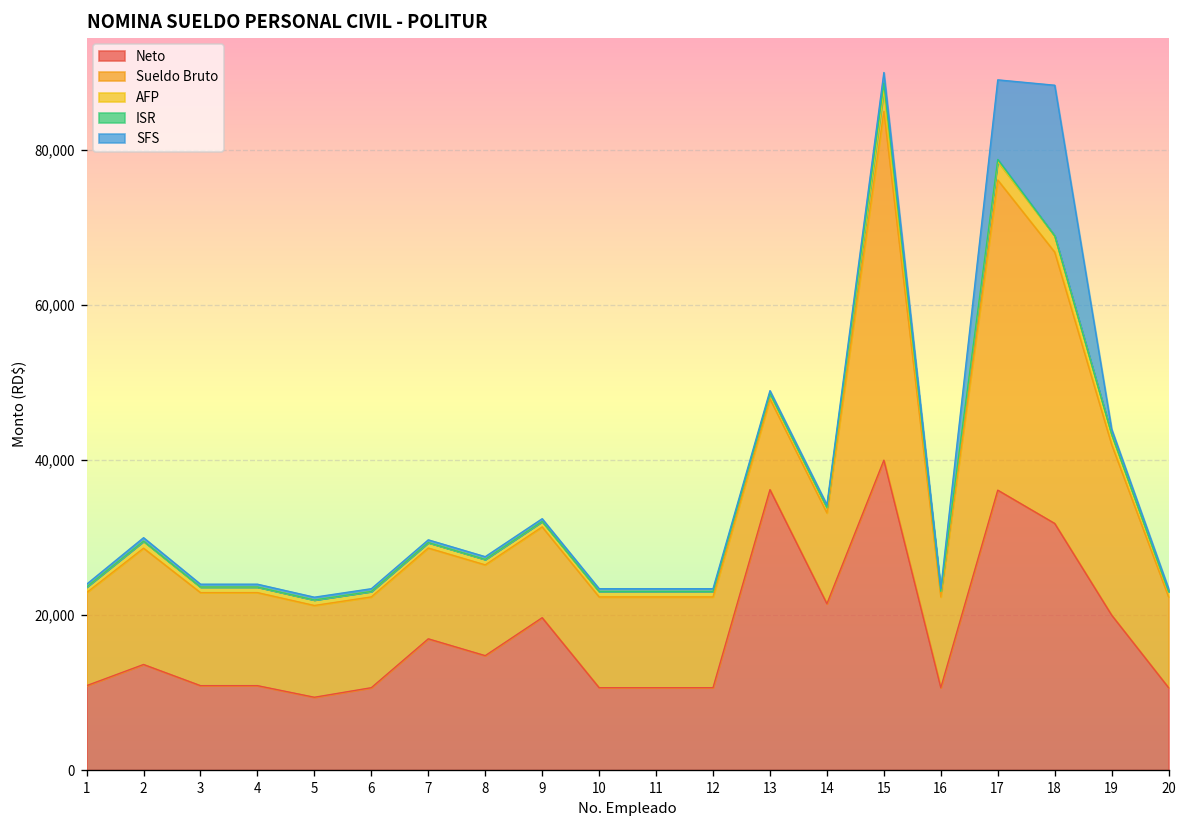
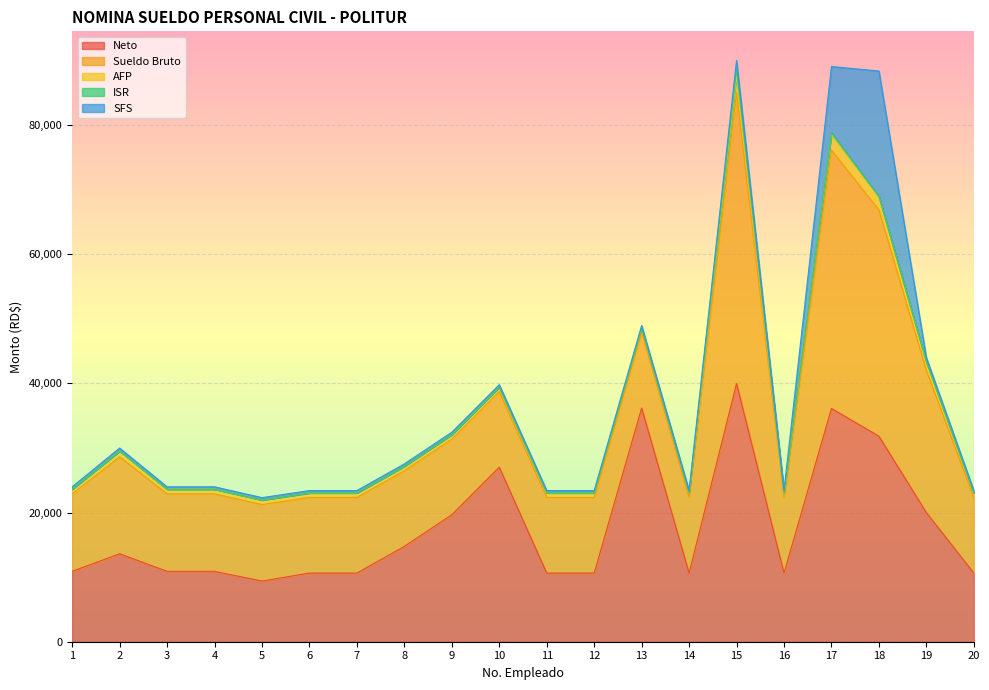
  {
    "Neto": {
      "1": "11,000",
      "2": "14,000",
      "3": "11,000",
      "4": "11,000",
      "5": "9,000",
      "6": "11,000",
-     "7": "17,000",
+     "7": "11,000",
      "8": "15,000",
      "9": "20,000",
-     "10": "11,000",
+     "10": "27,000",
      "11": "11,000",
      "12": "11,000",
      "13": "36,000",
-     "14": "21,000",
+     "14": "11,000",
      "15": "40,000",
      "16": "11,000",
      "17": "36,000",
      "18": "32,000",
      "19": "20,000",
      "20": "11,000"
    },
    "ISR": {
      "15": "1,000"
    },
    "SFS": {
      "2": "0",
      "15": "1,000",
      "17": "10,000",
      "18": "19,000",
      "19": "1,000"
    }
  }
